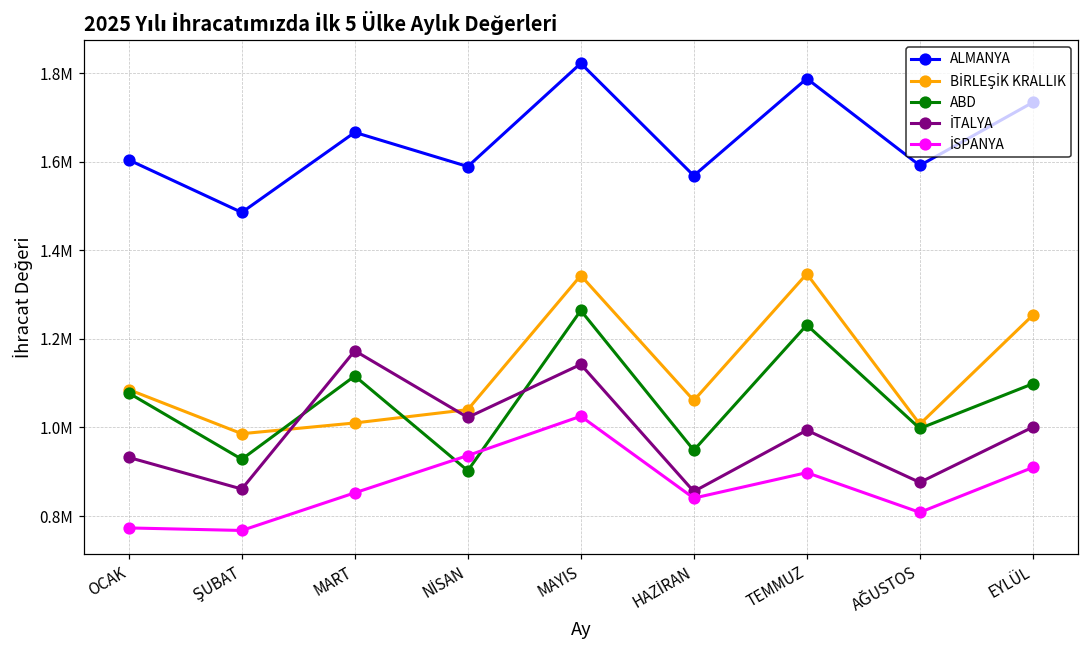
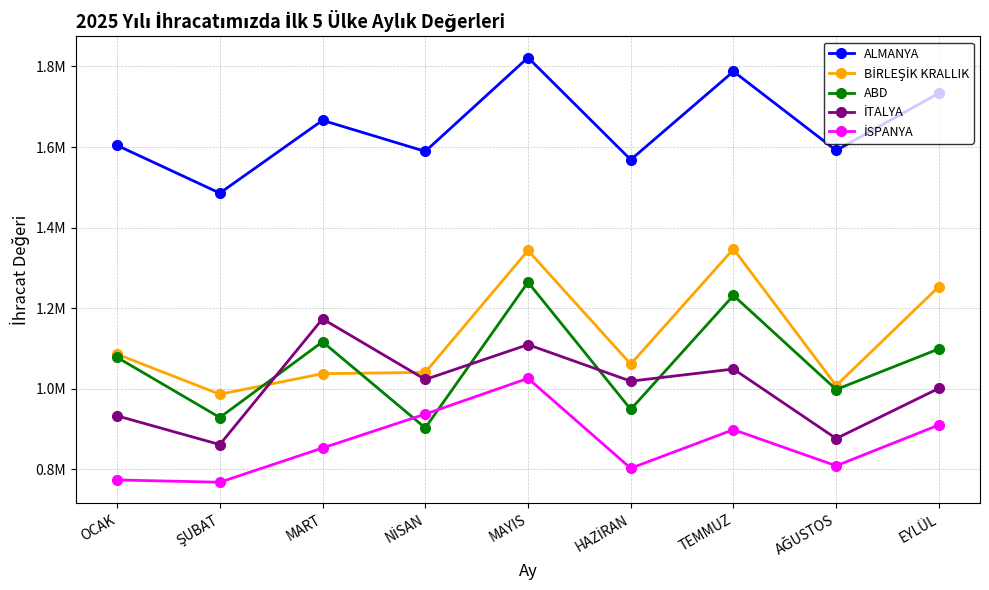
  {
    "ALMANYA": {
      "OCAK": 1600000,
      "ŞUBAT": 1490000,
      "MART": 1670000,
      "NİSAN": 1590000,
      "MAYIS": 1820000,
      "HAZİRAN": 1570000,
      "TEMMUZ": 1790000,
      "AĞUSTOS": 1590000
    },
    "BİRLEŞİK KRALLIK": {
      "OCAK": 1090000,
      "ŞUBAT": 990000,
-     "MART": 1010000,
+     "MART": 1040000,
      "NİSAN": 1040000,
      "MAYIS": 1340000,
      "HAZİRAN": 1060000,
      "TEMMUZ": 1350000,
      "AĞUSTOS": 1010000,
      "EYLÜL": 1250000
    },
    "ABD": {
      "OCAK": 1080000,
      "ŞUBAT": 930000,
      "MART": 1120000,
      "NİSAN": 900000,
      "MAYIS": 1260000,
      "HAZİRAN": 950000,
      "TEMMUZ": 1230000,
      "AĞUSTOS": 1000000,
      "EYLÜL": 1100000
    },
    "İTALYA": {
      "OCAK": 930000,
      "ŞUBAT": 860000,
      "MART": 1170000,
      "NİSAN": 1020000,
-     "MAYIS": 1140000,
-     "HAZİRAN": 860000,
-     "TEMMUZ": 990000,
+     "MAYIS": 1110000,
+     "HAZİRAN": 1020000,
+     "TEMMUZ": 1050000,
      "AĞUSTOS": 880000,
      "EYLÜL": 1000000
    },
    "İSPANYA": {
      "OCAK": 770000,
      "ŞUBAT": 770000,
      "MART": 850000,
      "NİSAN": 940000,
      "MAYIS": 1030000,
-     "HAZİRAN": 840000,
+     "HAZİRAN": 800000,
      "TEMMUZ": 900000,
      "AĞUSTOS": 810000,
      "EYLÜL": 910000
    }
  }
